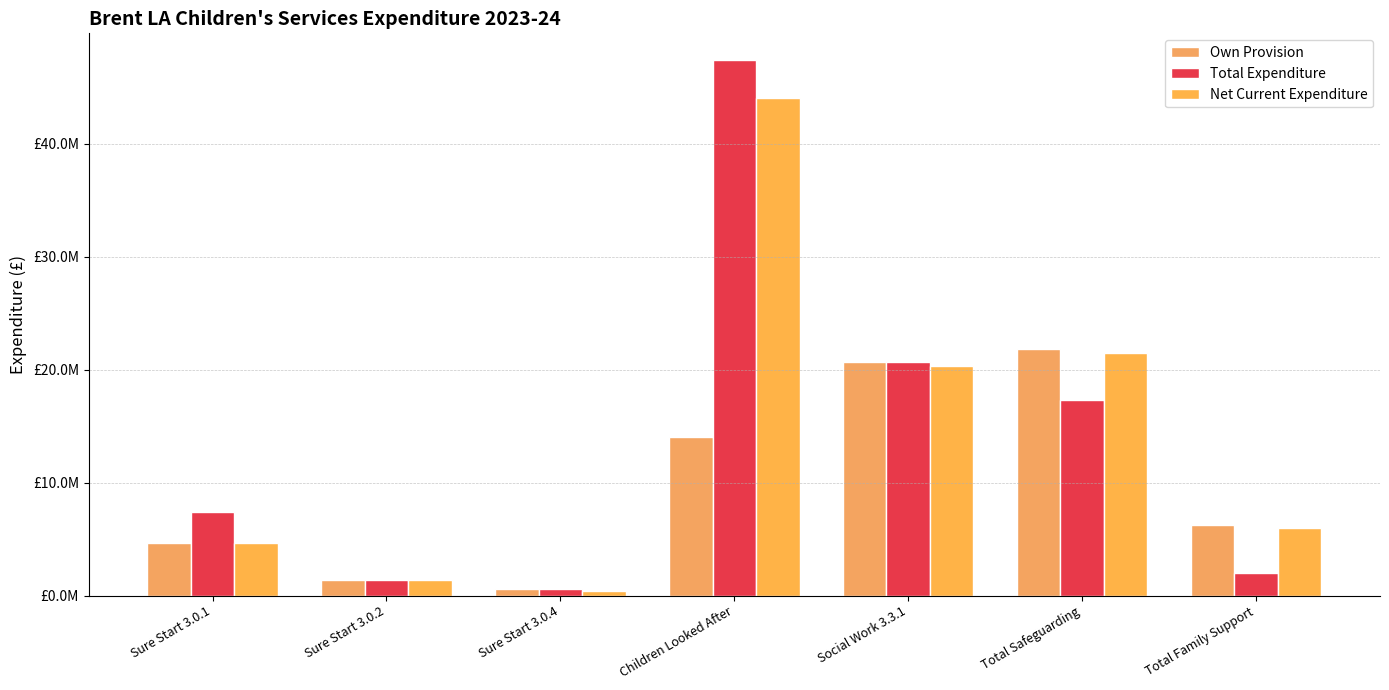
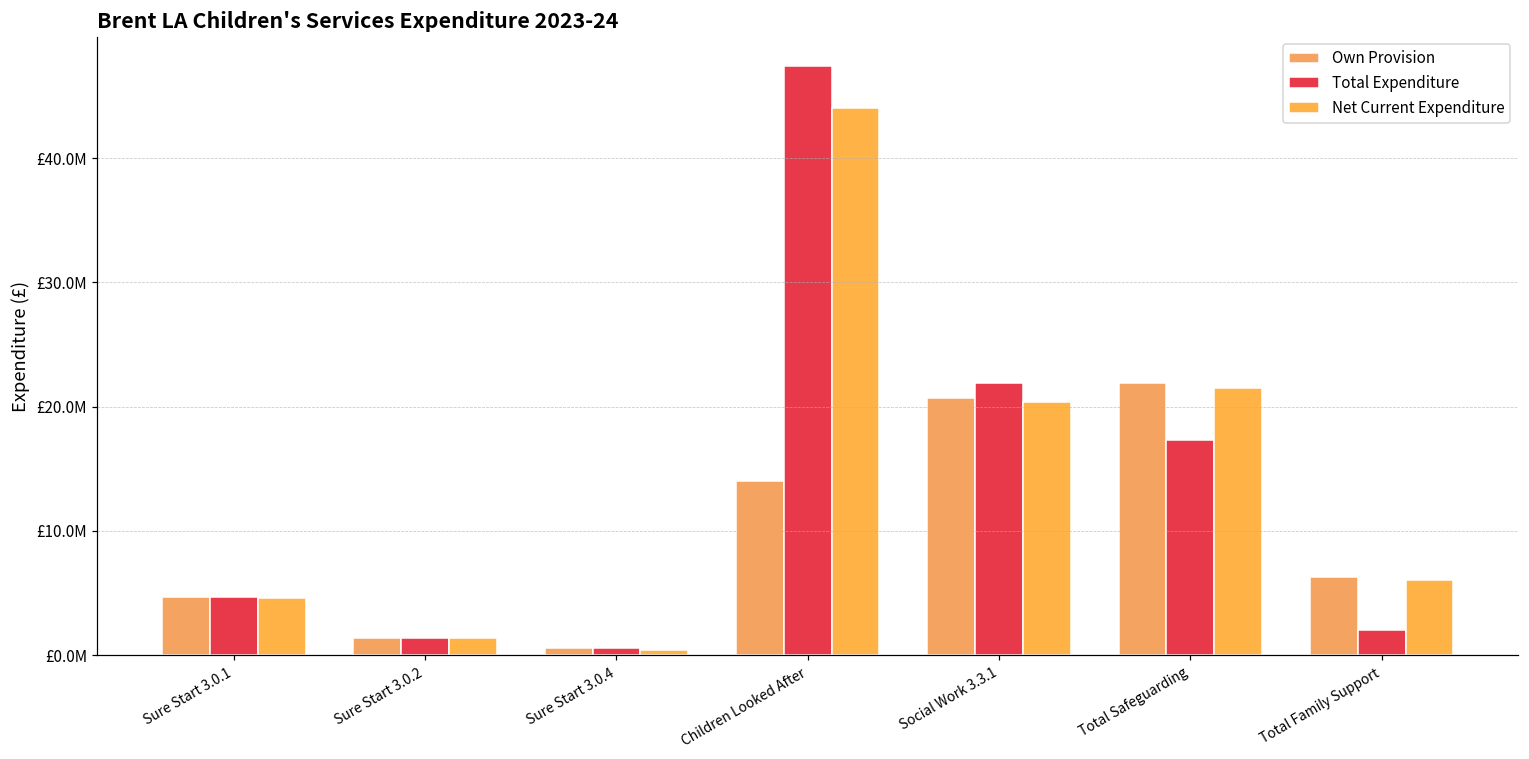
  {
    "Total Expenditure": {
-     "Sure Start 3.0.1": "£7500000",
+     "Sure Start 3.0.1": "£4700000",
      "Sure Start 3.0.2": "£1400000",
      "Sure Start 3.0.4": "£600000",
      "Children Looked After": "£47400000",
-     "Social Work 3.3.1": "£20700000",
+     "Social Work 3.3.1": "£21900000",
      "Total Safeguarding": "£17300000",
      "Total Family Support": "£2000000"
    }
  }
